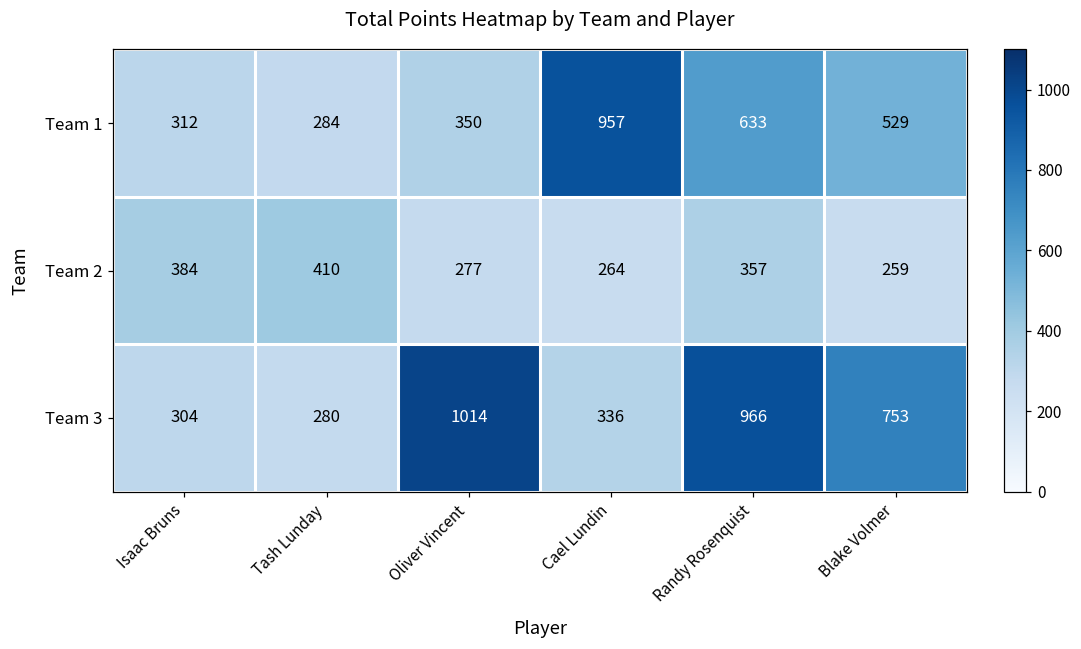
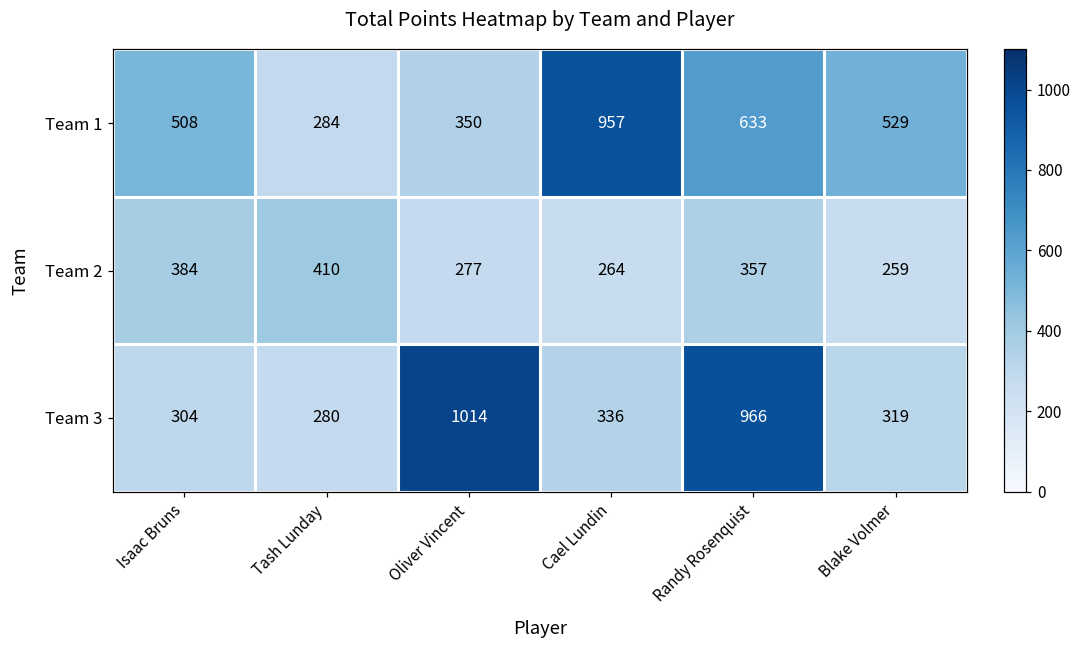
  {
    "Team 1": {
-     "Isaac Bruns": 312,
+     "Isaac Bruns": 508,
      "Tash Lunday": 284,
      "Oliver Vincent": 350,
      "Cael Lundin": 957,
      "Randy Rosenquist": 633,
      "Blake Volmer": 529
    },
    "Team 2": {
      "Isaac Bruns": 384,
      "Tash Lunday": 410,
      "Oliver Vincent": 277,
      "Cael Lundin": 264,
      "Randy Rosenquist": 357,
      "Blake Volmer": 259
    },
    "Team 3": {
      "Isaac Bruns": 304,
      "Tash Lunday": 280,
      "Oliver Vincent": 1014,
      "Cael Lundin": 336,
      "Randy Rosenquist": 966,
-     "Blake Volmer": 753
+     "Blake Volmer": 319
    }
  }
